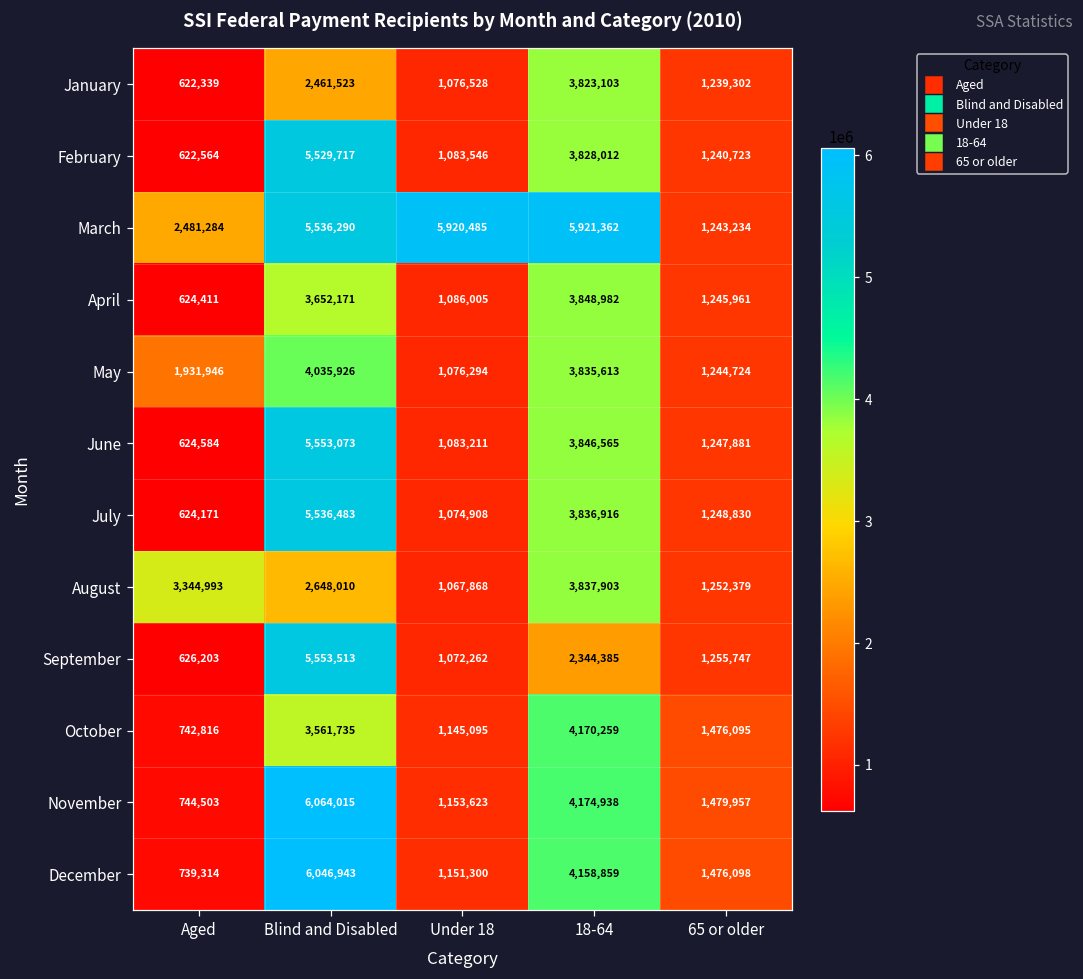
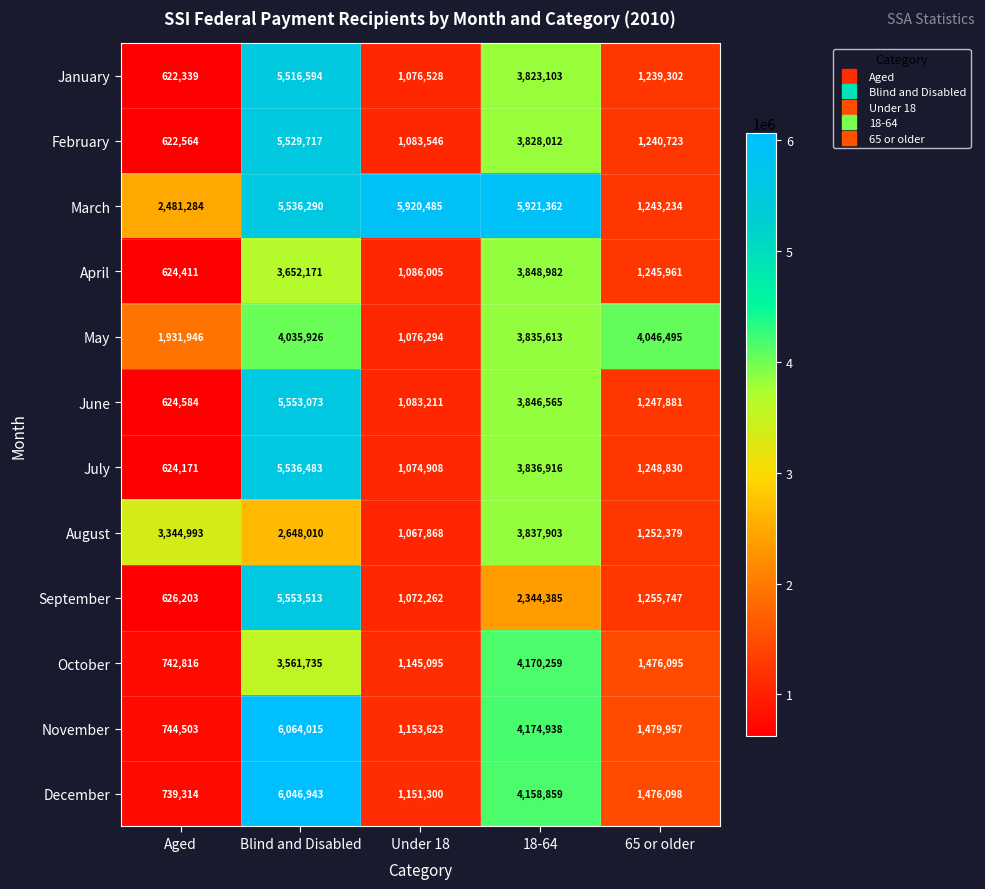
  {
    "January": {
      "Aged": "622,339",
-     "Blind and Disabled": "2,461,523",
+     "Blind and Disabled": "5,516,594",
      "Under 18": "1,076,528",
      "18-64": "3,823,103",
      "65 or older": "1,239,302"
    },
    "February": {
      "Aged": "622,564",
      "Blind and Disabled": "5,529,717",
      "Under 18": "1,083,546",
      "18-64": "3,828,012",
      "65 or older": "1,240,723"
    },
    "March": {
      "Aged": "2,481,284",
      "Blind and Disabled": "5,536,290",
      "Under 18": "5,920,485",
      "18-64": "5,921,362",
      "65 or older": "1,243,234"
    },
    "April": {
      "Aged": "624,411",
      "Blind and Disabled": "3,652,171",
      "Under 18": "1,086,005",
      "18-64": "3,848,982",
      "65 or older": "1,245,961"
    },
    "May": {
      "Aged": "1,931,946",
      "Blind and Disabled": "4,035,926",
      "Under 18": "1,076,294",
      "18-64": "3,835,613",
-     "65 or older": "1,244,724"
+     "65 or older": "4,046,495"
    },
    "June": {
      "Aged": "624,584",
      "Blind and Disabled": "5,553,073",
      "Under 18": "1,083,211",
      "18-64": "3,846,565",
      "65 or older": "1,247,881"
    },
    "July": {
      "Aged": "624,171",
      "Blind and Disabled": "5,536,483",
      "Under 18": "1,074,908",
      "18-64": "3,836,916",
      "65 or older": "1,248,830"
    },
    "August": {
      "Aged": "3,344,993",
      "Blind and Disabled": "2,648,010",
      "Under 18": "1,067,868",
      "18-64": "3,837,903",
      "65 or older": "1,252,379"
    },
    "September": {
      "Aged": "626,203",
      "Blind and Disabled": "5,553,513",
      "Under 18": "1,072,262",
      "18-64": "2,344,385",
      "65 or older": "1,255,747"
    },
    "October": {
      "Aged": "742,816",
      "Blind and Disabled": "3,561,735",
      "Under 18": "1,145,095",
      "18-64": "4,170,259",
      "65 or older": "1,476,095"
    },
    "November": {
      "Aged": "744,503",
      "Blind and Disabled": "6,064,015",
      "Under 18": "1,153,623",
      "18-64": "4,174,938",
      "65 or older": "1,479,957"
    },
    "December": {
      "Aged": "739,314",
      "Blind and Disabled": "6,046,943",
      "Under 18": "1,151,300",
      "18-64": "4,158,859",
      "65 or older": "1,476,098"
    }
  }
